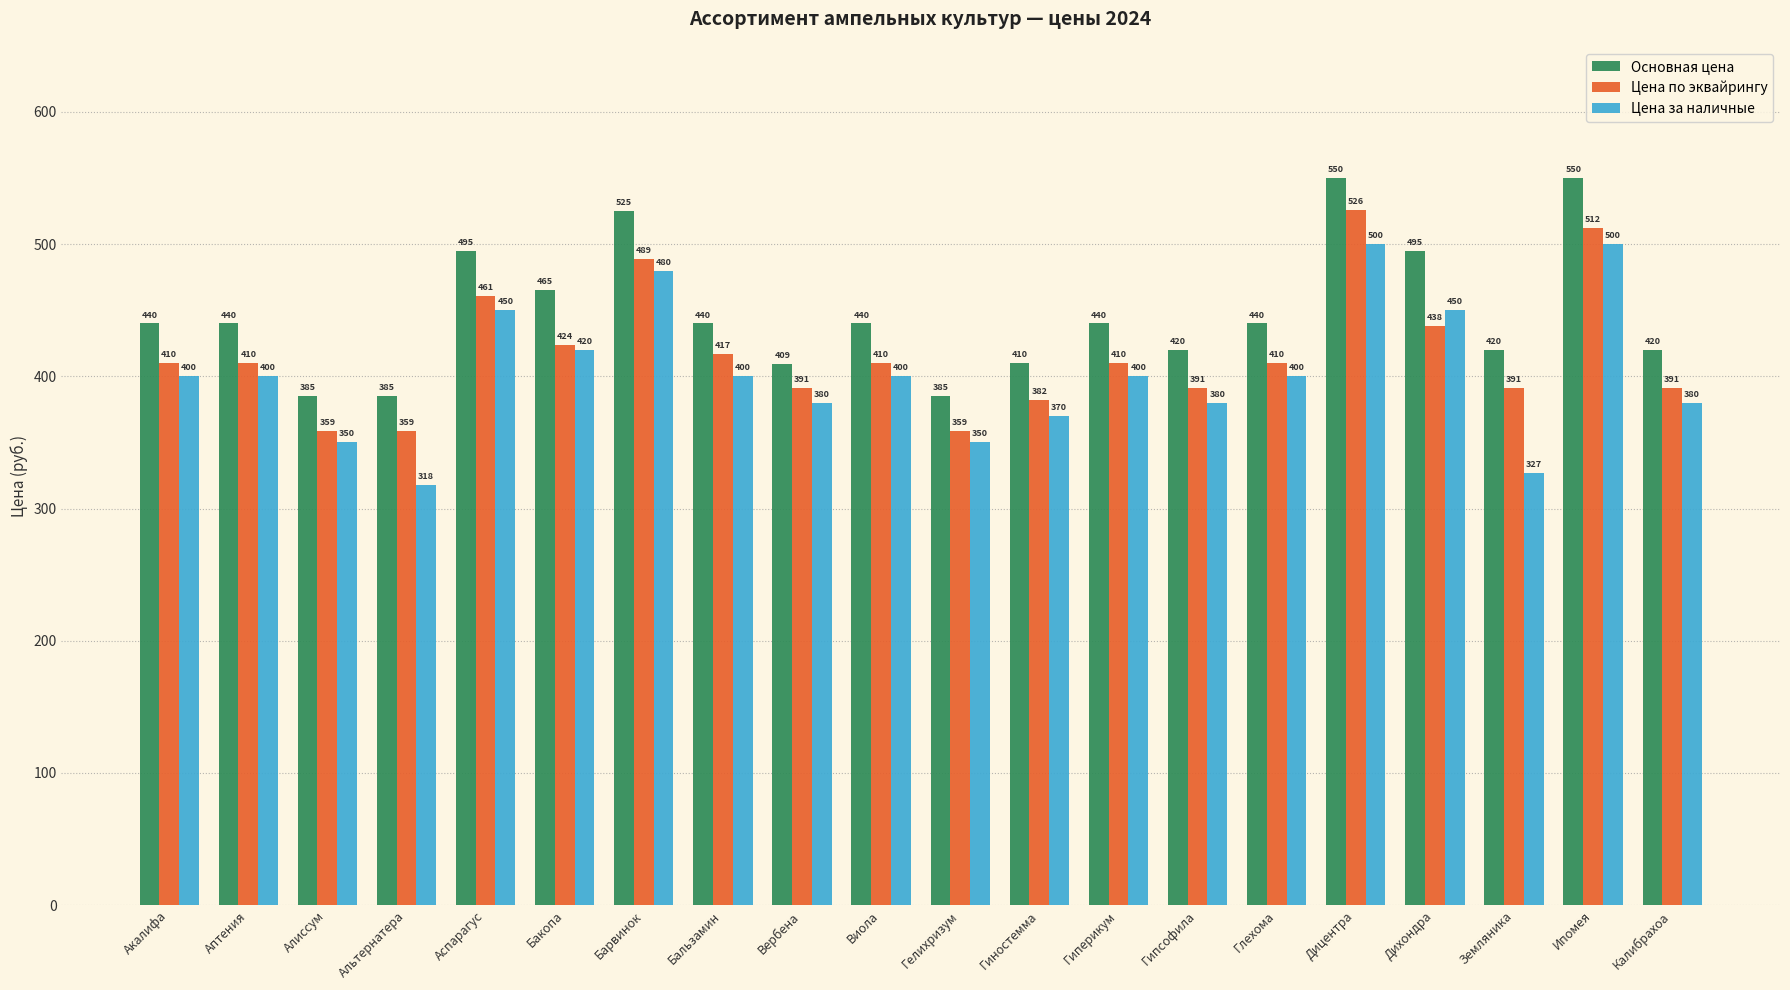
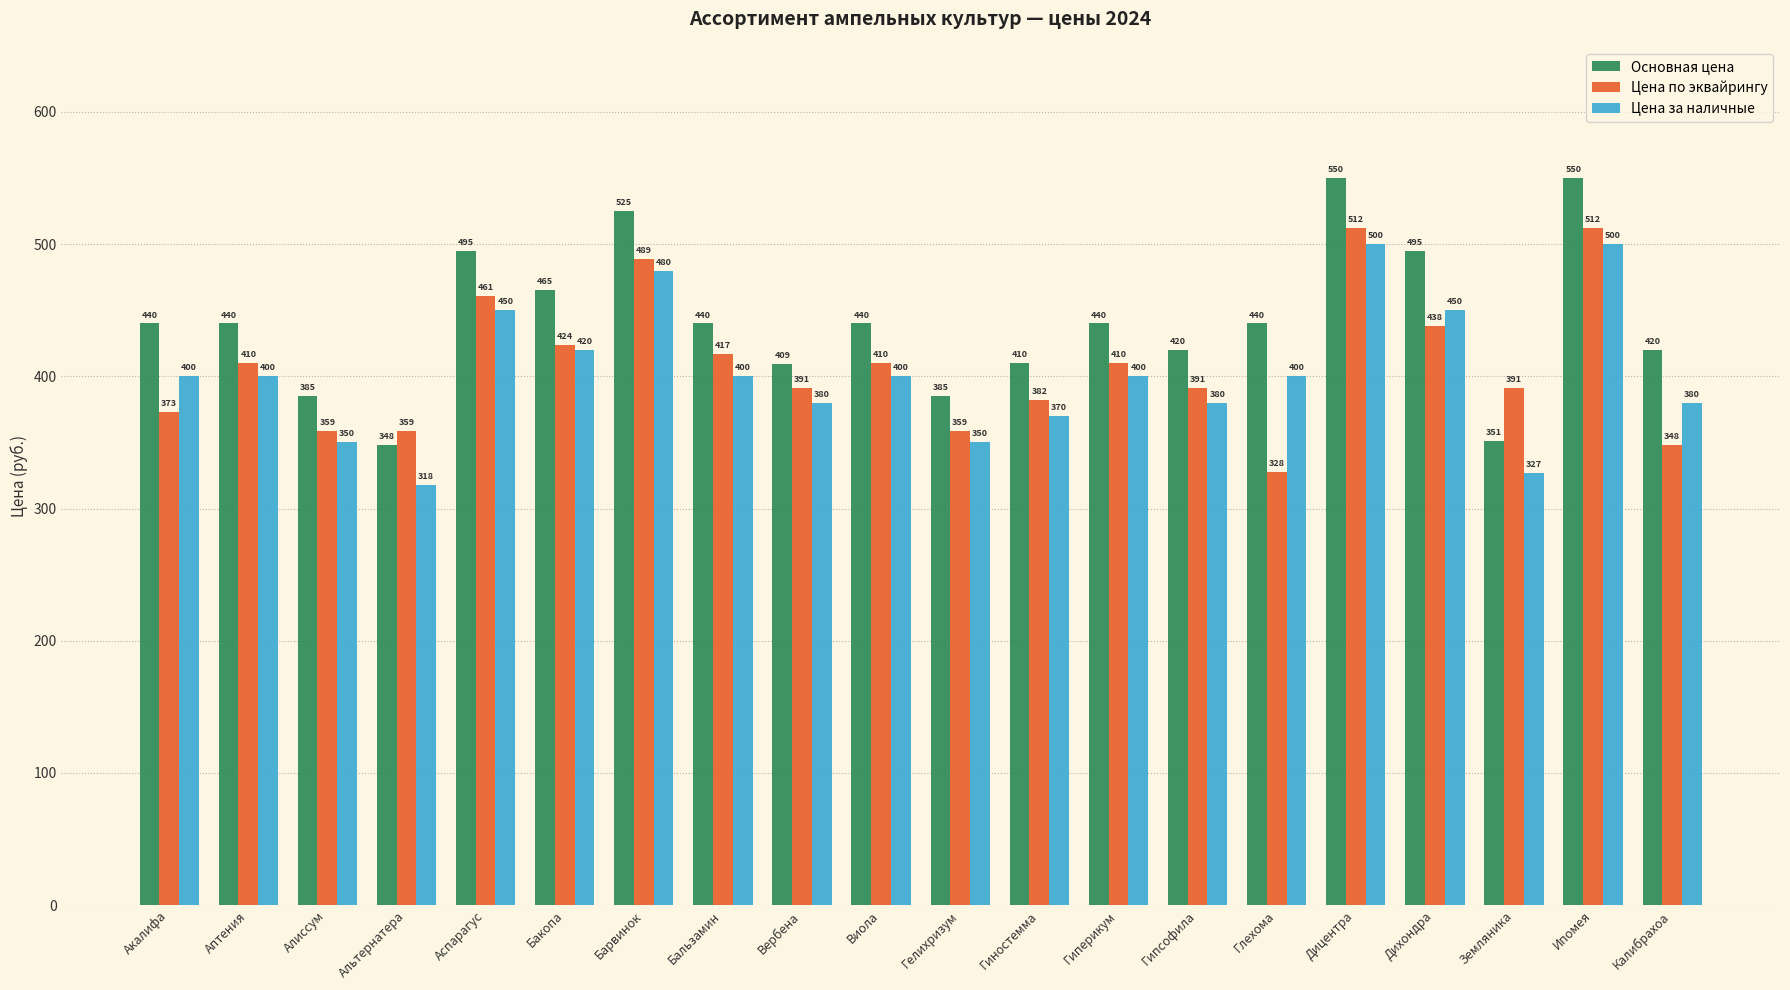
  {
    "Основная цена": {
      "Акалифа": 440,
      "Аптения": 440,
      "Алиссум": 385,
-     "Альтернатера": 385,
+     "Альтернатера": 348,
      "Аспарагус": 495,
      "Бакопа": 465,
      "Барвинок": 525,
      "Бальзамин": 440,
      "Вербена": 409,
      "Виола": 440,
      "Гелихризум": 385,
      "Гиностемма": 410,
      "Гиперикум": 440,
      "Гипсофила": 420,
      "Глехома": 440,
      "Дицентра": 550,
      "Дихондра": 495,
-     "Земляника": 420,
+     "Земляника": 351,
      "Ипомея": 550,
      "Калибрахоа": 420
    },
    "Цена по эквайрингу": {
-     "Акалифа": 410,
+     "Акалифа": 373,
      "Аптения": 410,
      "Алиссум": 359,
      "Альтернатера": 359,
      "Аспарагус": 461,
      "Бакопа": 424,
      "Барвинок": 489,
      "Бальзамин": 417,
      "Вербена": 391,
      "Виола": 410,
      "Гелихризум": 359,
      "Гиностемма": 382,
      "Гиперикум": 410,
      "Гипсофила": 391,
-     "Глехома": 410,
-     "Дицентра": 526,
+     "Глехома": 328,
+     "Дицентра": 512,
      "Дихондра": 438,
      "Земляника": 391,
      "Ипомея": 512,
-     "Калибрахоа": 391
+     "Калибрахоа": 348
    },
    "Цена за наличные": {
      "Акалифа": 400,
      "Аптения": 400,
      "Алиссум": 350,
      "Альтернатера": 318,
      "Аспарагус": 450,
      "Бакопа": 420,
      "Барвинок": 480,
      "Бальзамин": 400,
      "Вербена": 380,
      "Виола": 400,
      "Гелихризум": 350,
      "Гиностемма": 370,
      "Гиперикум": 400,
      "Гипсофила": 380,
      "Глехома": 400,
      "Дицентра": 500,
      "Дихондра": 450,
      "Земляника": 327,
      "Ипомея": 500,
      "Калибрахоа": 380
    }
  }
